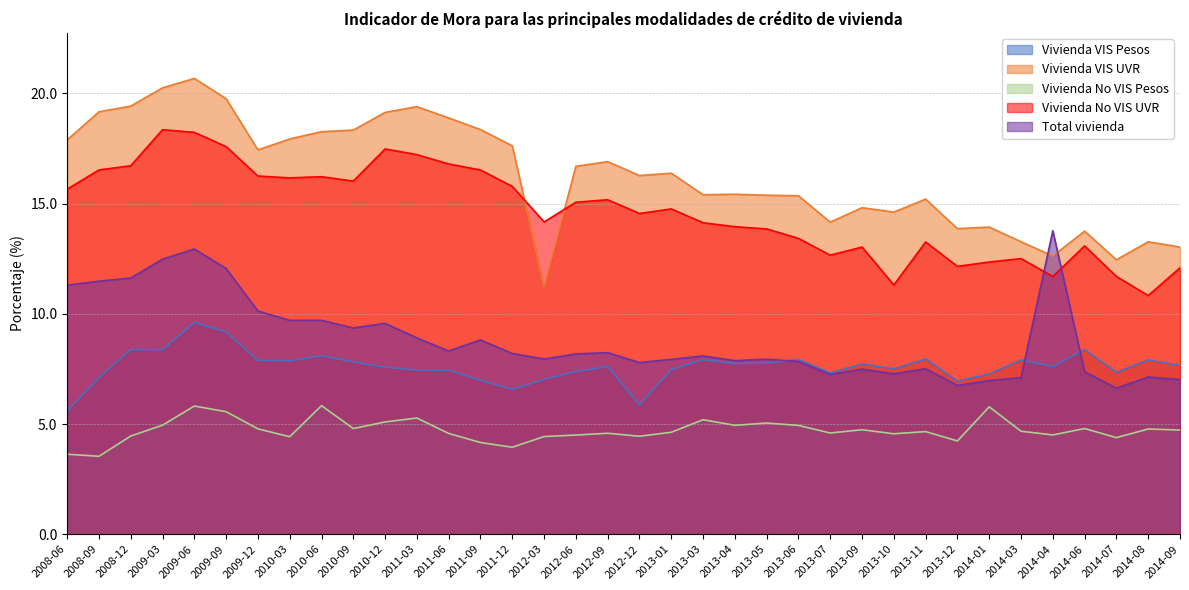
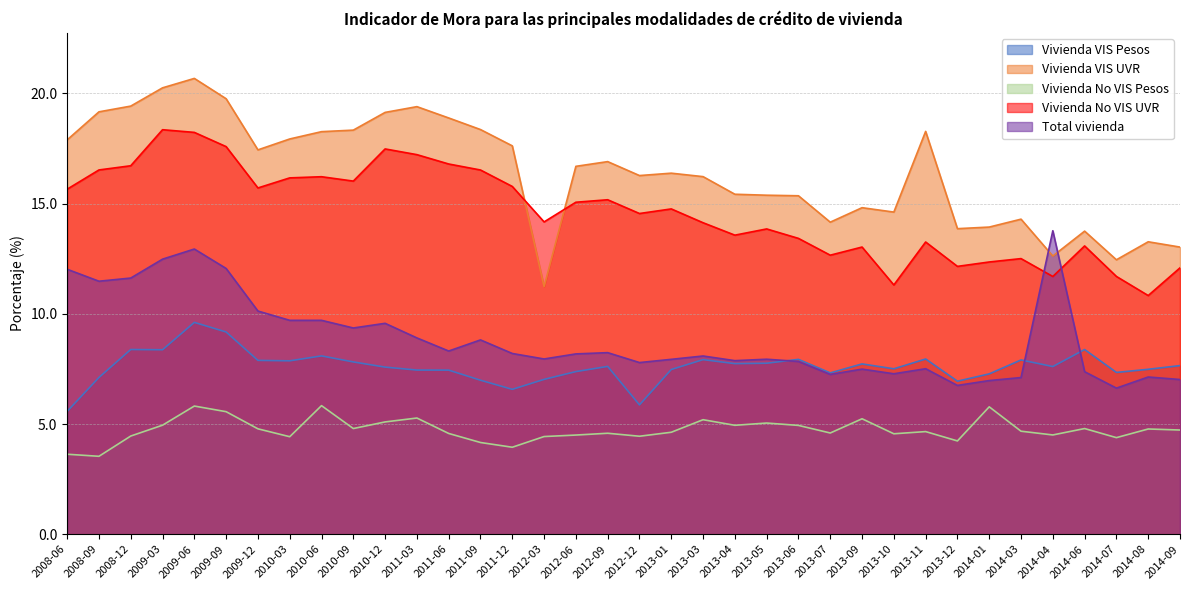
  {
    "Vivienda VIS Pesos": {
      "2008-06": 5.6,
      "2008-09": 7.1,
      "2008-12": 8.4,
      "2009-03": 8.4,
      "2009-06": 9.6,
      "2009-09": 9.2,
      "2009-12": 7.9,
      "2010-03": 7.9,
      "2010-06": 8.1,
      "2010-09": 7.8,
      "2010-12": 7.6,
      "2011-03": 7.4,
      "2011-06": 7.4,
      "2011-09": 7.0,
      "2011-12": 6.6,
      "2012-03": 7.0,
      "2012-06": 7.4,
      "2012-09": 7.6,
      "2012-12": 5.9,
      "2013-01": 7.5,
      "2013-03": 7.9,
      "2013-04": 7.7,
      "2013-05": 7.8,
      "2013-09": 7.7,
      "2013-10": 7.5,
      "2013-11": 7.9,
      "2013-12": 6.9,
      "2014-01": 7.3,
      "2014-03": 7.9,
      "2014-04": 7.6,
      "2014-06": 8.4,
      "2014-07": 7.3,
-     "2014-08": 7.9,
+     "2014-08": 7.5,
      "2014-09": 7.7
    },
    "Vivienda VIS UVR": {
      "2008-06": 17.9,
      "2008-09": 19.2,
      "2008-12": 19.4,
      "2009-03": 20.3,
      "2009-06": 20.7,
      "2009-09": 19.8,
      "2009-12": 17.4,
      "2010-03": 17.9,
      "2010-06": 18.3,
      "2010-09": 18.3,
      "2010-12": 19.1,
      "2011-03": 19.4,
      "2011-06": 18.9,
      "2011-09": 18.4,
      "2011-12": 17.6,
      "2012-03": 11.2,
      "2012-06": 16.7,
      "2012-09": 16.9,
      "2012-12": 16.3,
      "2013-01": 16.4,
-     "2013-03": 15.4,
+     "2013-03": 16.2,
      "2013-04": 15.4,
      "2013-05": 15.4,
      "2013-06": 15.4,
      "2013-07": 14.2,
      "2013-09": 14.8,
      "2013-10": 14.6,
-     "2013-11": 15.2,
+     "2013-11": 18.3,
      "2013-12": 13.9,
      "2014-01": 13.9,
-     "2014-03": 13.3,
+     "2014-03": 14.3,
      "2014-04": 12.6,
      "2014-06": 13.8,
      "2014-07": 12.5,
      "2014-08": 13.3,
      "2014-09": 13.0
    },
    "Vivienda No VIS Pesos": {
      "2008-06": 3.6,
      "2008-09": 3.5,
      "2008-12": 4.5,
      "2009-03": 4.9,
      "2009-06": 5.8,
      "2009-09": 5.6,
      "2009-12": 4.8,
      "2010-03": 4.4,
      "2010-06": 5.8,
      "2010-09": 4.8,
      "2010-12": 5.1,
      "2011-03": 5.3,
      "2011-06": 4.6,
      "2011-09": 4.2,
      "2011-12": 3.9,
      "2012-03": 4.4,
      "2012-06": 4.5,
      "2012-09": 4.6,
      "2012-12": 4.4,
      "2013-01": 4.6,
      "2013-03": 5.2,
      "2013-04": 4.9,
      "2013-05": 5.0,
      "2013-06": 4.9,
      "2013-07": 4.6,
-     "2013-09": 4.7,
+     "2013-09": 5.2,
      "2013-10": 4.6,
      "2013-11": 4.7,
      "2013-12": 4.2,
      "2014-01": 5.8,
      "2014-03": 4.7,
      "2014-04": 4.5,
      "2014-06": 4.8,
      "2014-07": 4.4,
      "2014-08": 4.8,
      "2014-09": 4.7
    },
    "Vivienda No VIS UVR": {
      "2008-06": 15.7,
      "2008-09": 16.5,
      "2008-12": 16.7,
      "2009-03": 18.4,
      "2009-06": 18.2,
      "2009-09": 17.6,
-     "2009-12": 16.3,
+     "2009-12": 15.7,
      "2010-03": 16.2,
      "2010-06": 16.2,
      "2010-09": 16.0,
      "2010-12": 17.5,
      "2011-03": 17.2,
      "2011-06": 16.8,
      "2011-09": 16.5,
      "2011-12": 15.8,
      "2012-03": 14.2,
      "2012-06": 15.1,
      "2012-09": 15.2,
      "2012-12": 14.6,
      "2013-01": 14.8,
      "2013-03": 14.1,
-     "2013-04": 14.0,
+     "2013-04": 13.6,
      "2013-05": 13.9,
      "2013-06": 13.4,
      "2013-07": 12.7,
      "2013-09": 13.0,
      "2013-10": 11.3,
      "2013-11": 13.3,
      "2013-12": 12.2,
      "2014-01": 12.4,
      "2014-03": 12.5,
      "2014-04": 11.7,
      "2014-06": 13.1,
      "2014-07": 11.7,
      "2014-08": 10.8,
      "2014-09": 12.1
    },
    "Total vivienda": {
-     "2008-06": 11.3,
+     "2008-06": 12.0,
      "2008-09": 11.5,
      "2008-12": 11.6,
      "2009-03": 12.5,
      "2009-06": 12.9,
      "2009-09": 12.1,
      "2009-12": 10.1,
      "2010-03": 9.7,
      "2010-06": 9.7,
      "2010-09": 9.4,
      "2010-12": 9.6,
      "2011-03": 8.9,
      "2011-06": 8.3,
      "2011-09": 8.8,
      "2011-12": 8.2,
      "2012-03": 8.0,
      "2012-06": 8.2,
      "2012-09": 8.2,
      "2012-12": 7.8,
      "2013-01": 7.9,
      "2013-03": 8.1,
      "2013-04": 7.9,
      "2013-05": 7.9,
      "2013-09": 7.5,
      "2013-10": 7.3,
      "2013-11": 7.5,
      "2013-12": 6.8,
      "2014-01": 7.0,
      "2014-03": 7.1,
      "2014-04": 13.8,
      "2014-06": 7.4,
      "2014-07": 6.6,
      "2014-08": 7.1,
      "2014-09": 7.0
    }
  }
